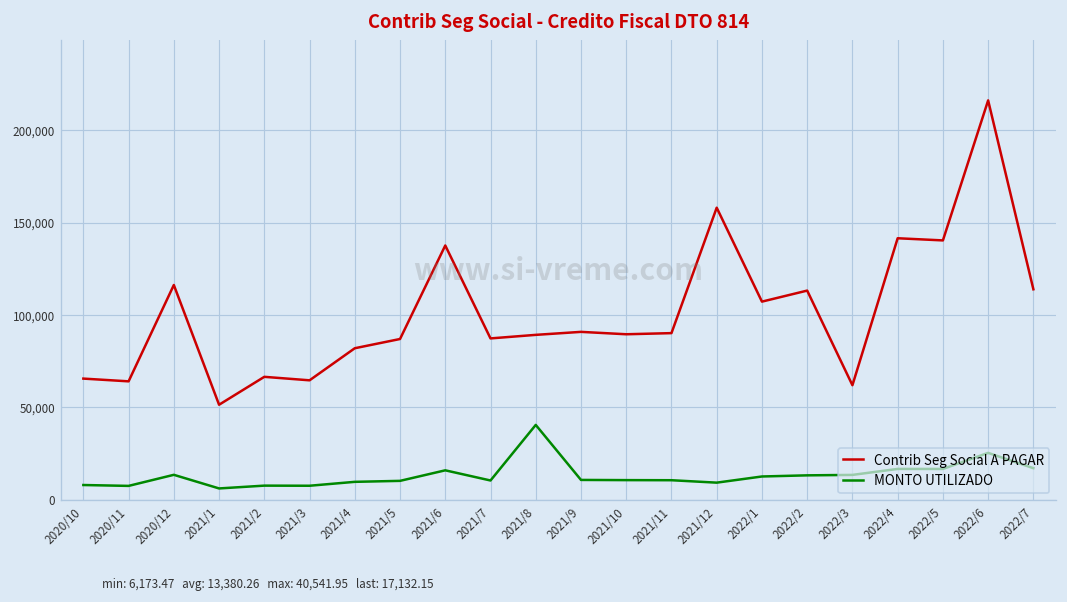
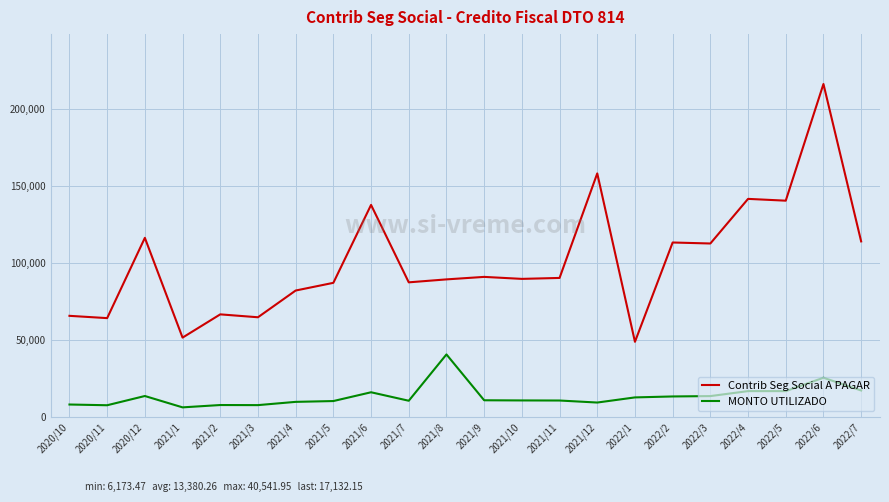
  {
    "Contrib Seg Social A PAGAR": {
      "2020/10": "66,000",
      "2020/11": "64,000",
      "2020/12": "116,000",
      "2021/1": "51,000",
      "2021/2": "67,000",
      "2021/3": "65,000",
      "2021/4": "82,000",
      "2021/5": "87,000",
      "2021/6": "138,000",
      "2021/7": "87,000",
      "2021/8": "89,000",
      "2021/9": "91,000",
      "2021/10": "90,000",
      "2021/11": "90,000",
      "2021/12": "158,000",
-     "2022/1": "107,000",
+     "2022/1": "49,000",
      "2022/2": "113,000",
-     "2022/3": "62,000",
+     "2022/3": "113,000",
      "2022/4": "142,000",
      "2022/5": "140,000",
      "2022/6": "216,000",
      "2022/7": "114,000"
    },
    "MONTO UTILIZADO": {
      "2020/10": "8,000",
      "2020/11": "8,000",
      "2020/12": "14,000",
      "2021/1": "6,000",
      "2021/2": "8,000",
      "2021/3": "8,000",
      "2021/4": "10,000",
      "2021/5": "10,000",
      "2021/6": "16,000",
      "2021/7": "10,000",
      "2021/8": "41,000",
      "2021/9": "11,000",
      "2021/10": "11,000",
      "2021/11": "11,000",
      "2021/12": "9,000",
      "2022/1": "13,000",
      "2022/2": "13,000"
    }
  }
